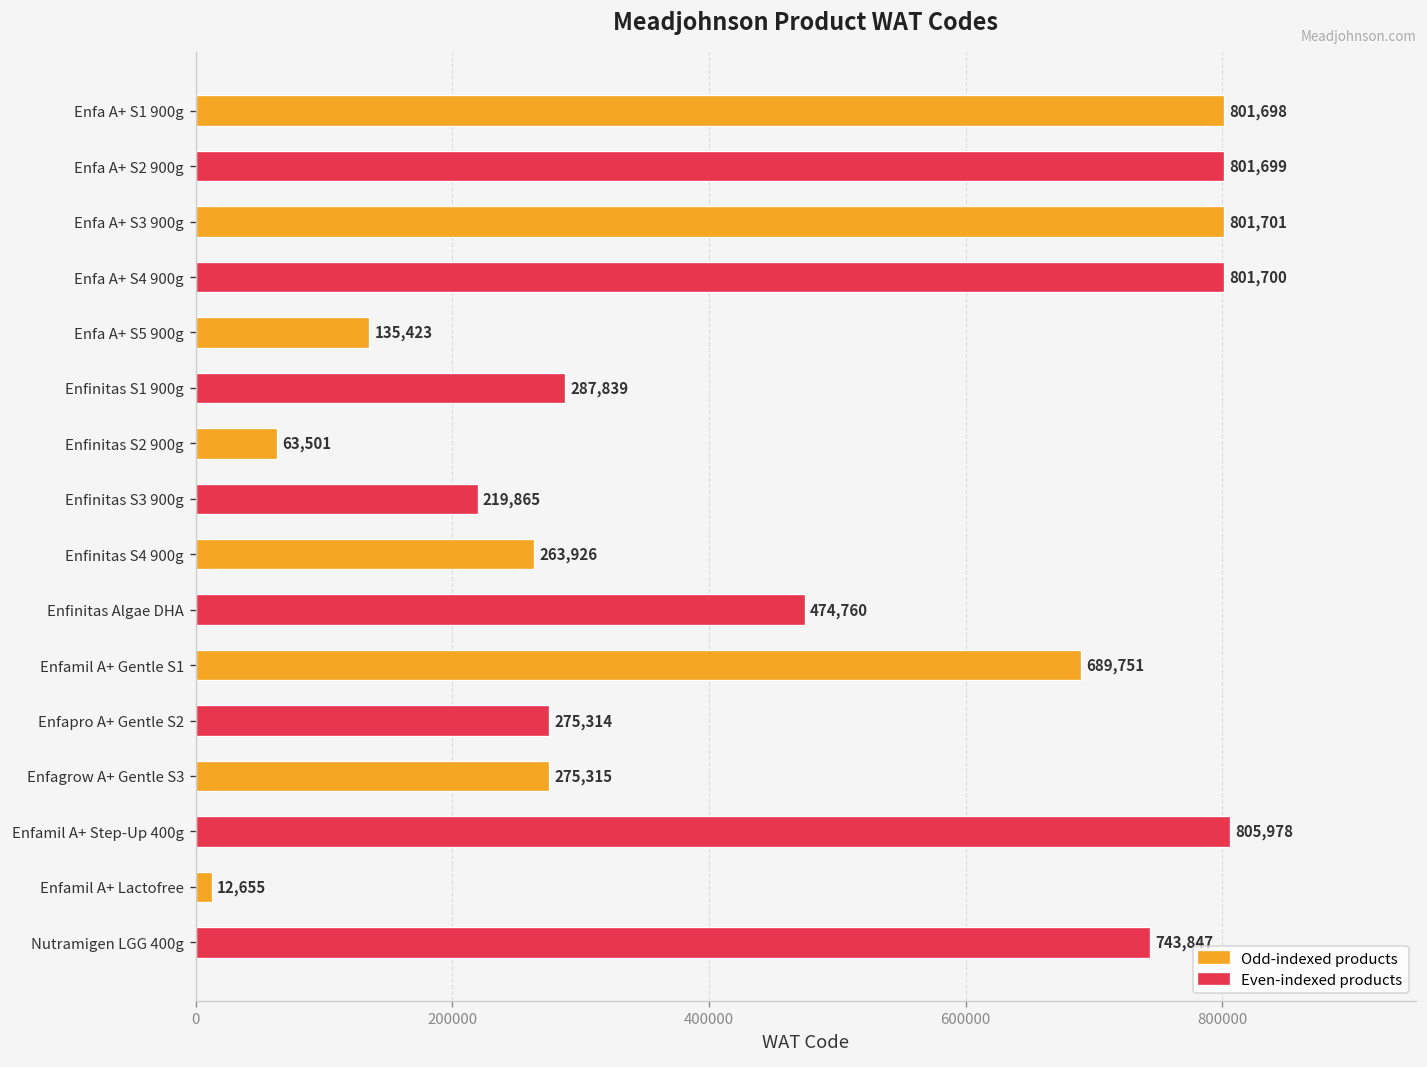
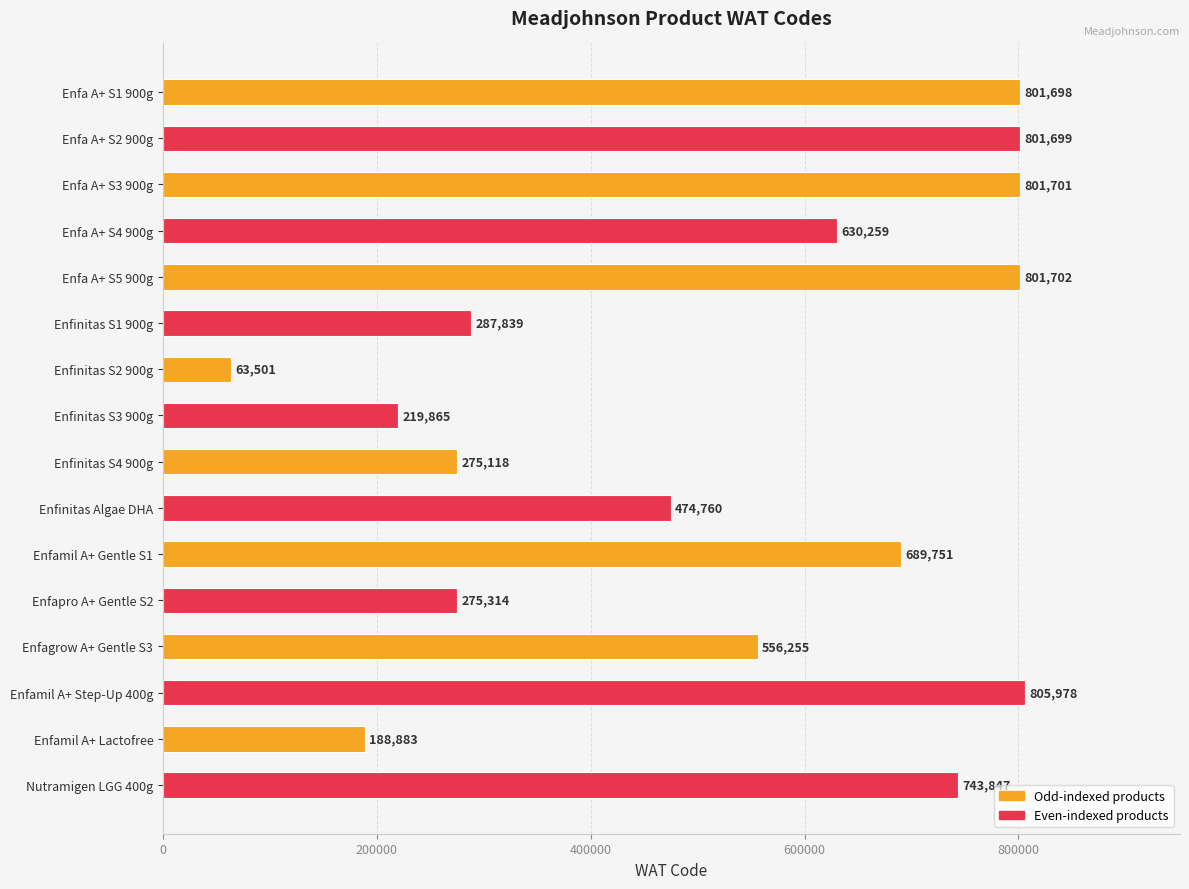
  {
    "Enfa A+ S1 900g": "801,698",
    "Enfa A+ S2 900g": "801,699",
    "Enfa A+ S3 900g": "801,701",
-   "Enfa A+ S4 900g": "801,700",
-   "Enfa A+ S5 900g": "135,423",
+   "Enfa A+ S4 900g": "630,259",
+   "Enfa A+ S5 900g": "801,702",
    "Enfinitas S1 900g": "287,839",
    "Enfinitas S2 900g": "63,501",
    "Enfinitas S3 900g": "219,865",
-   "Enfinitas S4 900g": "263,926",
+   "Enfinitas S4 900g": "275,118",
    "Enfinitas Algae DHA": "474,760",
    "Enfamil A+ Gentle S1": "689,751",
    "Enfapro A+ Gentle S2": "275,314",
-   "Enfagrow A+ Gentle S3": "275,315",
+   "Enfagrow A+ Gentle S3": "556,255",
    "Enfamil A+ Step-Up 400g": "805,978",
-   "Enfamil A+ Lactofree": "12,655"
+   "Enfamil A+ Lactofree": "188,883"
  }
